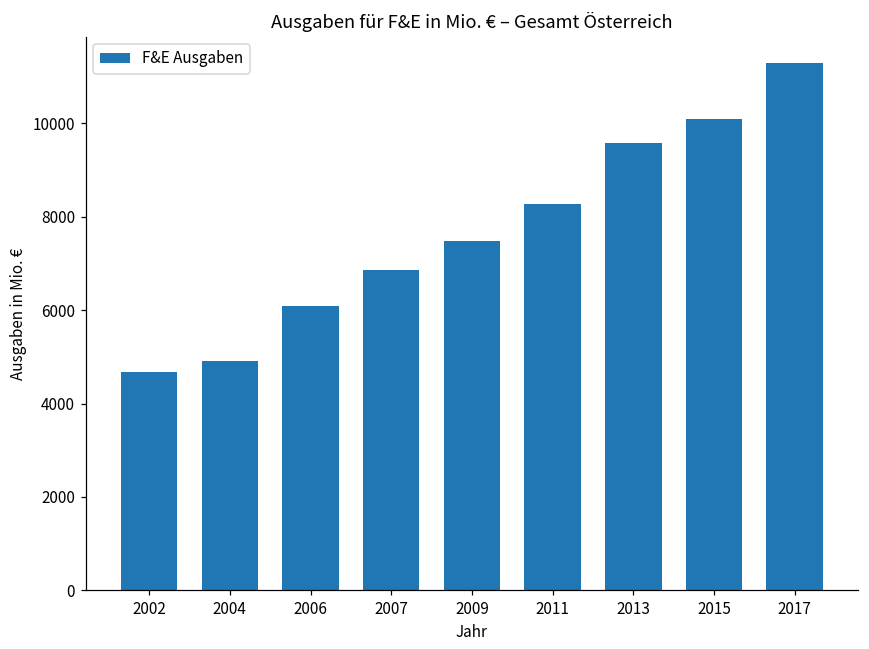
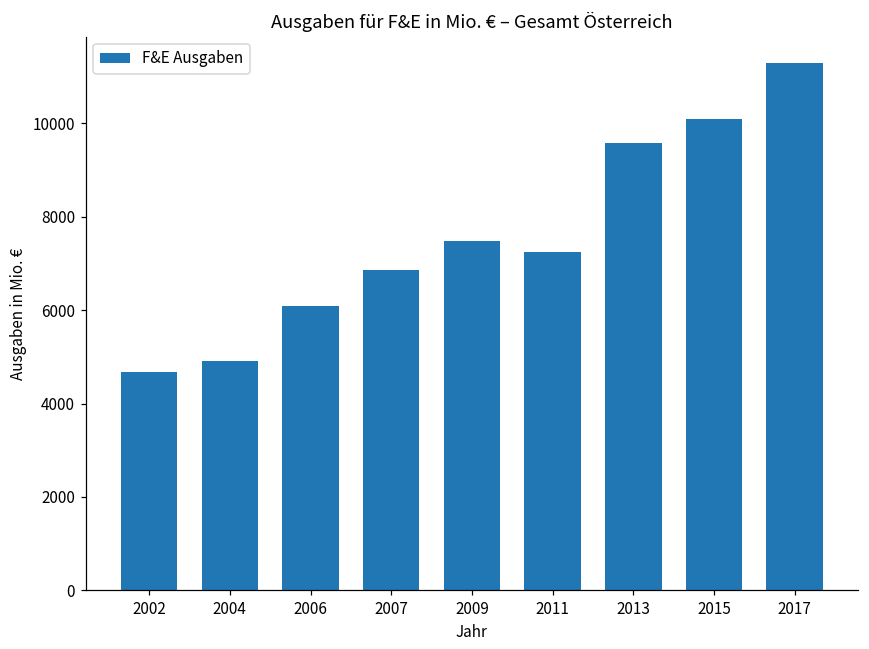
  {
    "2002": 4700,
    "2004": 4900,
    "2006": 6100,
    "2007": 6900,
    "2009": 7500,
-   "2011": 8300,
+   "2011": 7200,
    "2013": 9600,
    "2015": 10100,
    "2017": 11300
  }
